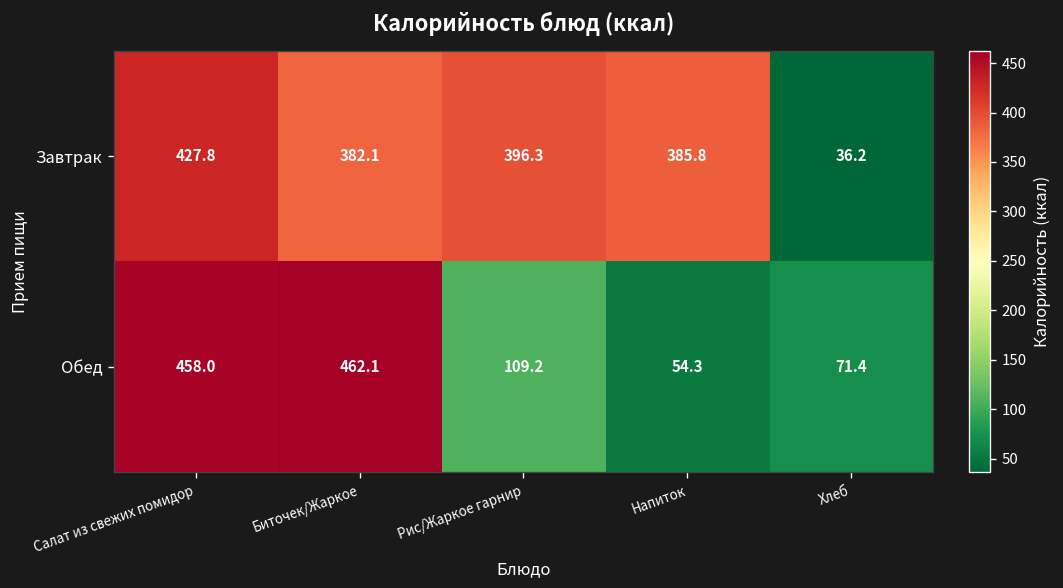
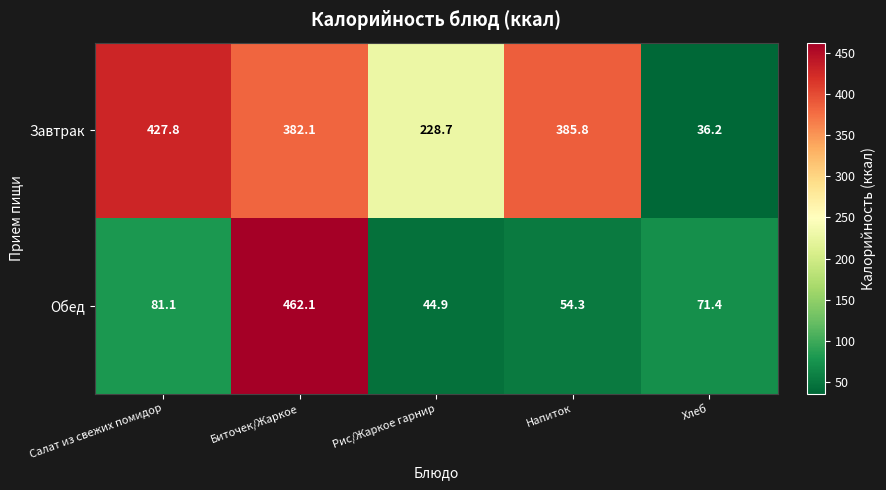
  {
    "Завтрак": {
      "Салат из свежих помидор": 427.8,
      "Биточек/Жаркое": 382.1,
-     "Рис/Жаркое гарнир": 396.3,
+     "Рис/Жаркое гарнир": 228.7,
      "Напиток": 385.8,
      "Хлеб": 36.2
    },
    "Обед": {
-     "Салат из свежих помидор": 458.0,
+     "Салат из свежих помидор": 81.1,
      "Биточек/Жаркое": 462.1,
-     "Рис/Жаркое гарнир": 109.2,
+     "Рис/Жаркое гарнир": 44.9,
      "Напиток": 54.3,
      "Хлеб": 71.4
    }
  }
